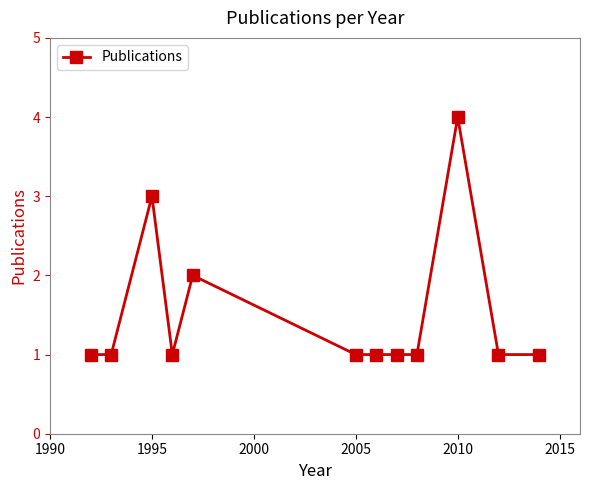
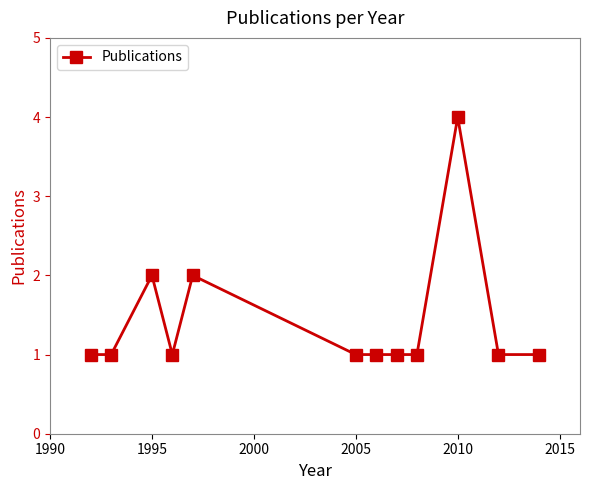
  {
-   "1995": 3,
+   "1995": 2,
    "2005": 1,
    "2010": 4
  }
